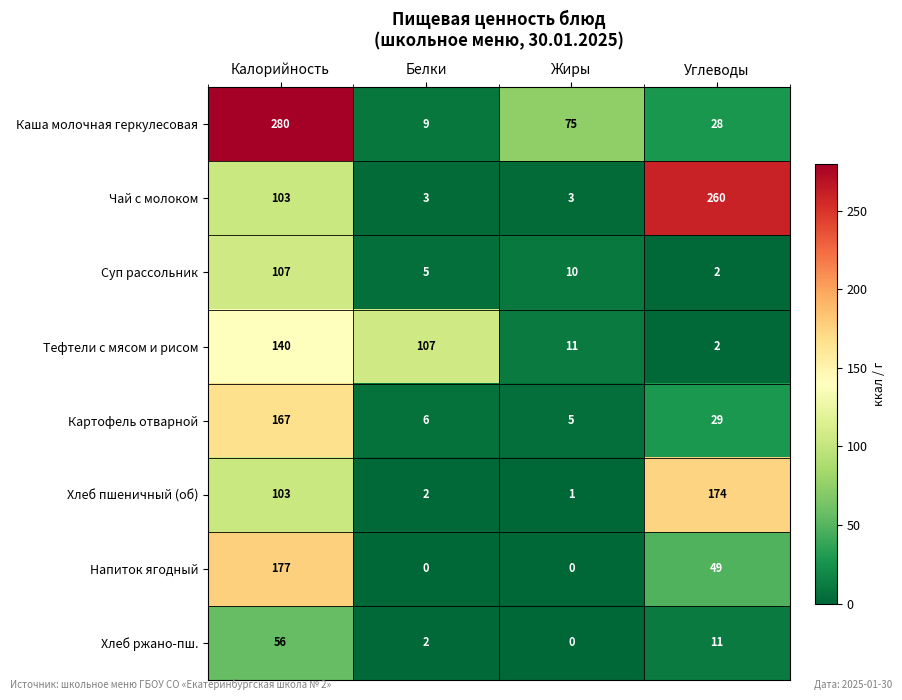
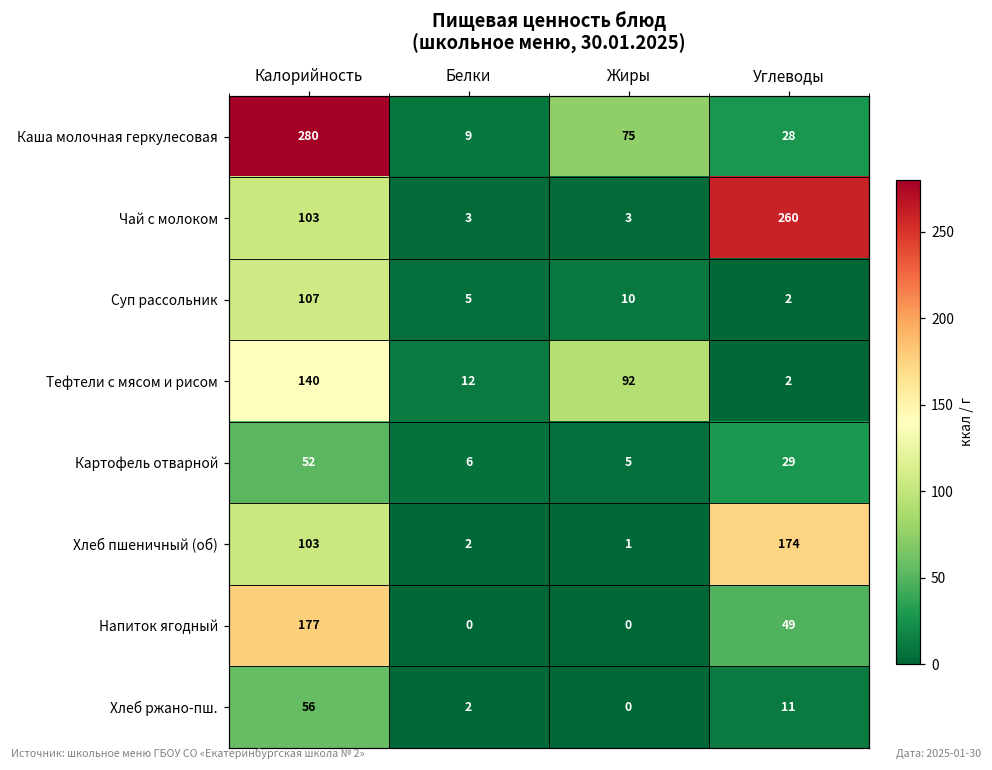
  {
    "Каша молочная геркулесовая": {
      "Калорийность": 280,
      "Белки": 9,
      "Жиры": 75,
      "Углеводы": 28
    },
    "Чай с молоком": {
      "Калорийность": 103,
      "Белки": 3,
      "Жиры": 3,
      "Углеводы": 260
    },
    "Суп рассольник": {
      "Калорийность": 107,
      "Белки": 5,
      "Жиры": 10,
      "Углеводы": 2
    },
    "Тефтели с мясом и рисом": {
      "Калорийность": 140,
-     "Белки": 107,
-     "Жиры": 11,
+     "Белки": 12,
+     "Жиры": 92,
      "Углеводы": 2
    },
    "Картофель отварной": {
-     "Калорийность": 167,
+     "Калорийность": 52,
      "Белки": 6,
      "Жиры": 5,
      "Углеводы": 29
    },
    "Хлеб пшеничный (об)": {
      "Калорийность": 103,
      "Белки": 2,
      "Жиры": 1,
      "Углеводы": 174
    },
    "Напиток ягодный": {
      "Калорийность": 177,
      "Белки": 0,
      "Жиры": 0,
      "Углеводы": 49
    },
    "Хлеб ржано-пш.": {
      "Калорийность": 56,
      "Белки": 2,
      "Жиры": 0,
      "Углеводы": 11
    }
  }
